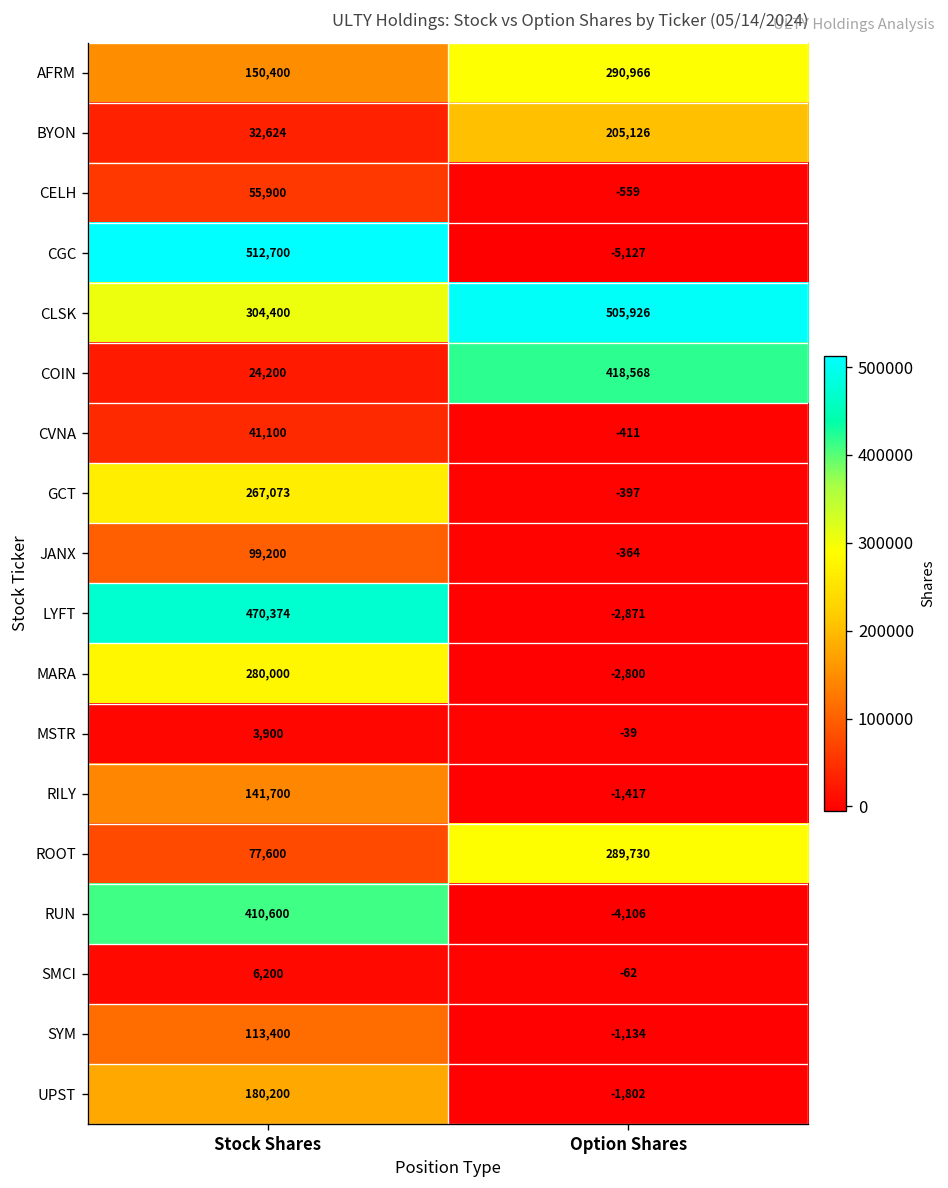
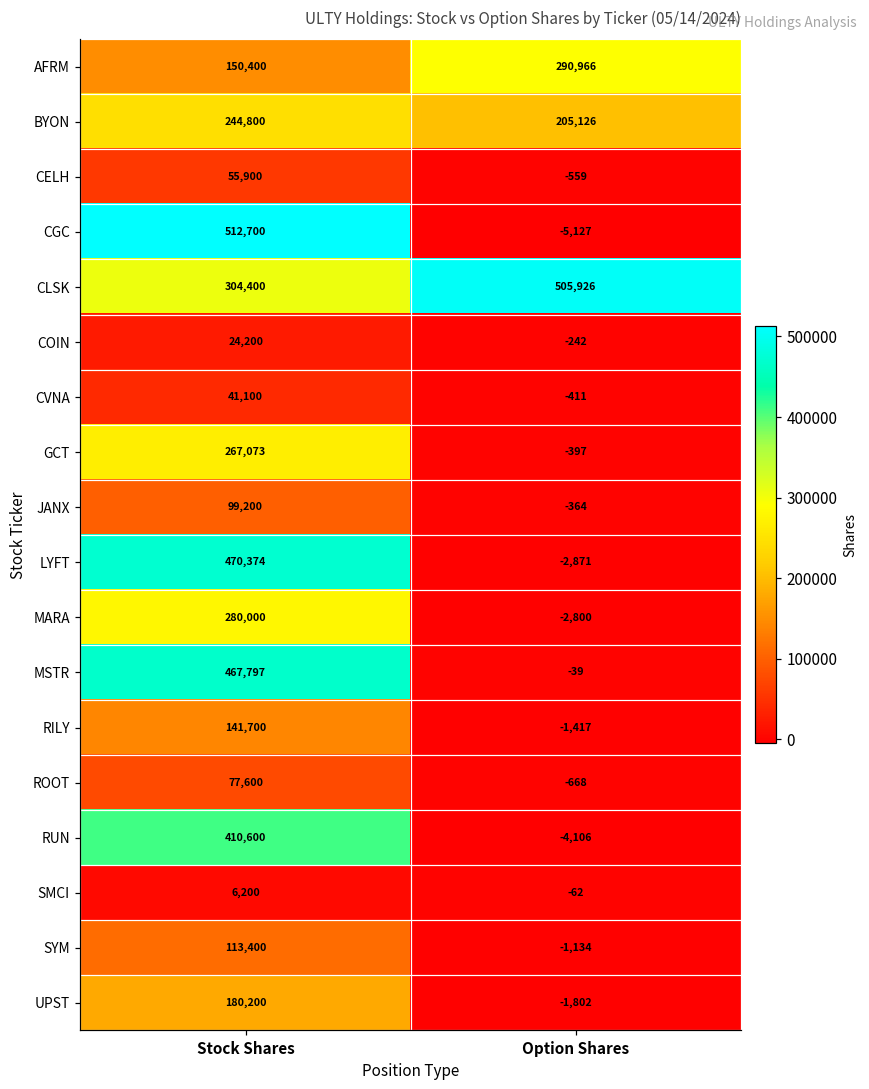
  {
    "AFRM": {
      "Stock Shares": "150,400",
      "Option Shares": "290,966"
    },
    "BYON": {
-     "Stock Shares": "32,624",
+     "Stock Shares": "244,800",
      "Option Shares": "205,126"
    },
    "CELH": {
      "Stock Shares": "55,900",
      "Option Shares": "-559"
    },
    "CGC": {
      "Stock Shares": "512,700",
      "Option Shares": "-5,127"
    },
    "CLSK": {
      "Stock Shares": "304,400",
      "Option Shares": "505,926"
    },
    "COIN": {
      "Stock Shares": "24,200",
-     "Option Shares": "418,568"
+     "Option Shares": "-242"
    },
    "CVNA": {
      "Stock Shares": "41,100",
      "Option Shares": "-411"
    },
    "GCT": {
      "Stock Shares": "267,073",
      "Option Shares": "-397"
    },
    "JANX": {
      "Stock Shares": "99,200",
      "Option Shares": "-364"
    },
    "LYFT": {
      "Stock Shares": "470,374",
      "Option Shares": "-2,871"
    },
    "MARA": {
      "Stock Shares": "280,000",
      "Option Shares": "-2,800"
    },
    "MSTR": {
-     "Stock Shares": "3,900",
+     "Stock Shares": "467,797",
      "Option Shares": "-39"
    },
    "RILY": {
      "Stock Shares": "141,700",
      "Option Shares": "-1,417"
    },
    "ROOT": {
      "Stock Shares": "77,600",
-     "Option Shares": "289,730"
+     "Option Shares": "-668"
    },
    "RUN": {
      "Stock Shares": "410,600",
      "Option Shares": "-4,106"
    },
    "SMCI": {
      "Stock Shares": "6,200",
      "Option Shares": "-62"
    },
    "SYM": {
      "Stock Shares": "113,400",
      "Option Shares": "-1,134"
    },
    "UPST": {
      "Stock Shares": "180,200",
      "Option Shares": "-1,802"
    }
  }
